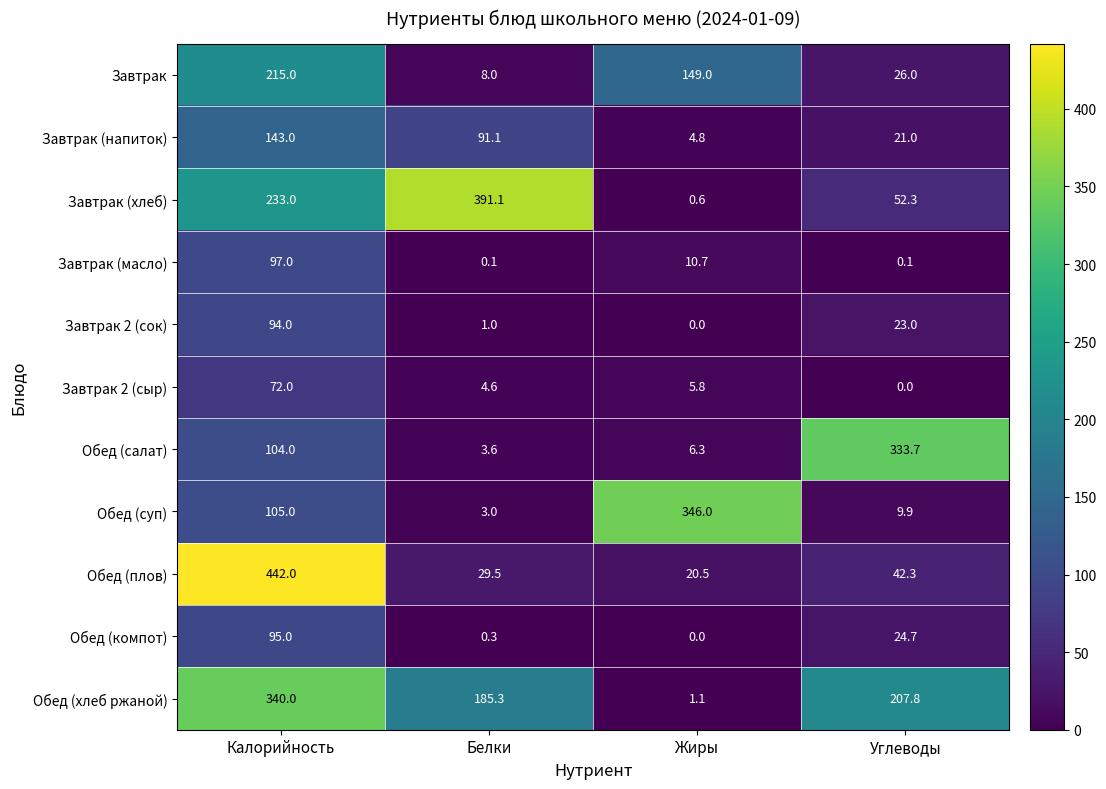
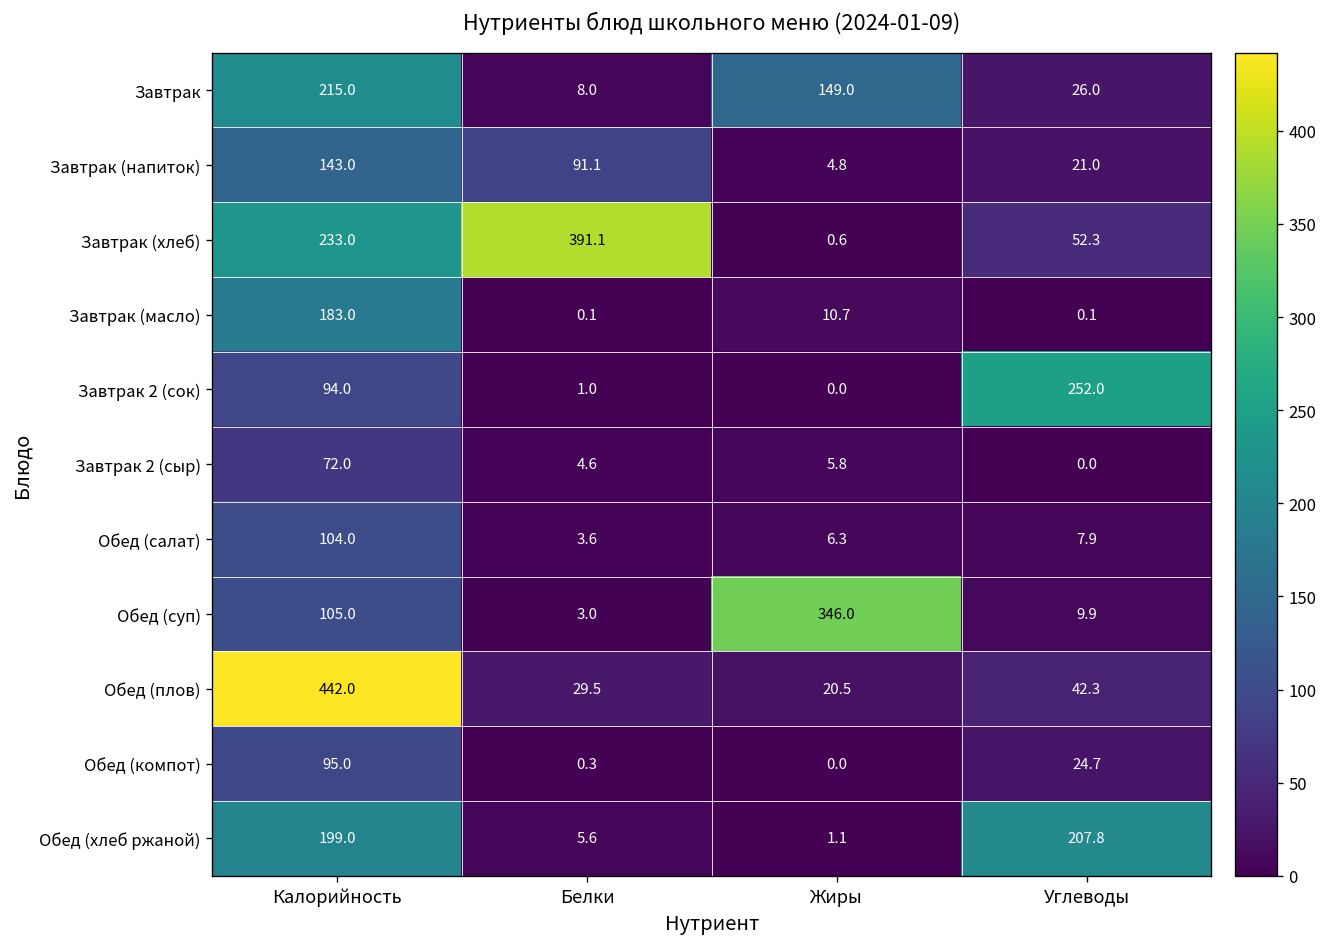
  {
    "Завтрак": {
      "Калорийность": 215.0,
      "Белки": 8.0,
      "Жиры": 149.0,
      "Углеводы": 26.0
    },
    "Завтрак (напиток)": {
      "Калорийность": 143.0,
      "Белки": 91.1,
      "Жиры": 4.8,
      "Углеводы": 21.0
    },
    "Завтрак (хлеб)": {
      "Калорийность": 233.0,
      "Белки": 391.1,
      "Жиры": 0.6,
      "Углеводы": 52.3
    },
    "Завтрак (масло)": {
-     "Калорийность": 97.0,
+     "Калорийность": 183.0,
      "Белки": 0.1,
      "Жиры": 10.7,
      "Углеводы": 0.1
    },
    "Завтрак 2 (сок)": {
      "Калорийность": 94.0,
      "Белки": 1.0,
      "Жиры": 0.0,
-     "Углеводы": 23.0
+     "Углеводы": 252.0
    },
    "Завтрак 2 (сыр)": {
      "Калорийность": 72.0,
      "Белки": 4.6,
      "Жиры": 5.8,
      "Углеводы": 0.0
    },
    "Обед (салат)": {
      "Калорийность": 104.0,
      "Белки": 3.6,
      "Жиры": 6.3,
-     "Углеводы": 333.7
+     "Углеводы": 7.9
    },
    "Обед (суп)": {
      "Калорийность": 105.0,
      "Белки": 3.0,
      "Жиры": 346.0,
      "Углеводы": 9.9
    },
    "Обед (плов)": {
      "Калорийность": 442.0,
      "Белки": 29.5,
      "Жиры": 20.5,
      "Углеводы": 42.3
    },
    "Обед (компот)": {
      "Калорийность": 95.0,
      "Белки": 0.3,
      "Жиры": 0.0,
      "Углеводы": 24.7
    },
    "Обед (хлеб ржаной)": {
-     "Калорийность": 340.0,
-     "Белки": 185.3,
+     "Калорийность": 199.0,
+     "Белки": 5.6,
      "Жиры": 1.1,
      "Углеводы": 207.8
    }
  }
